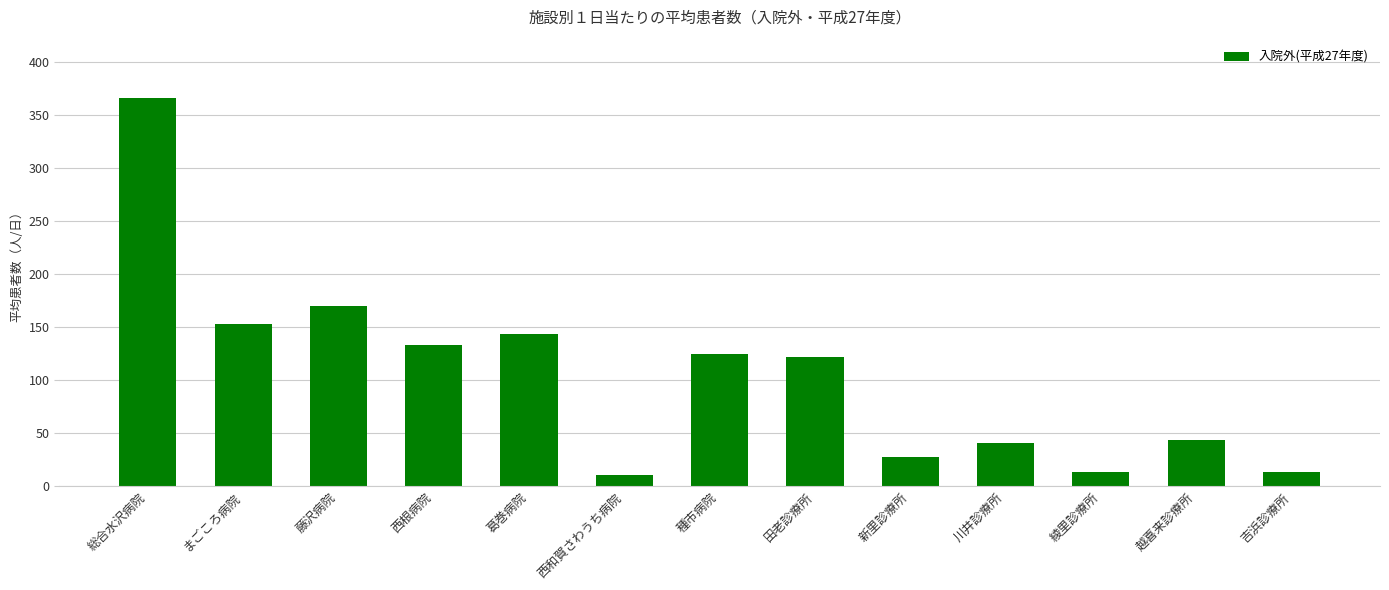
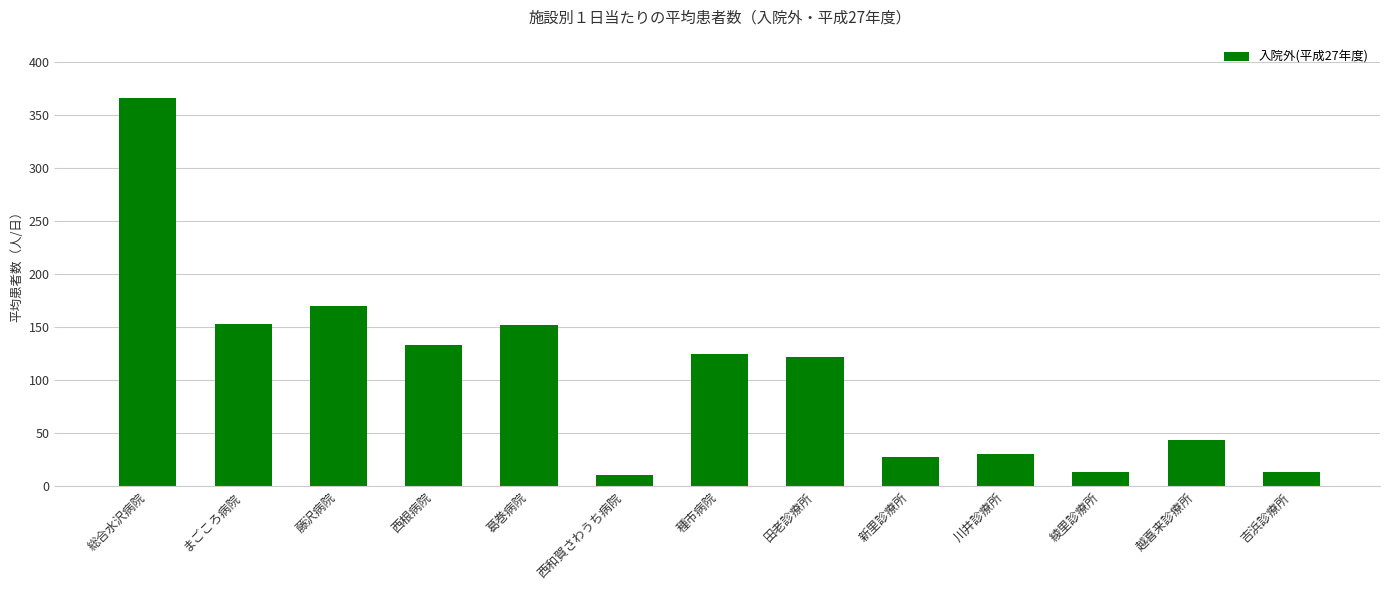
  {
    "総合水沢病院": 366,
    "まごころ病院": 153,
    "藤沢病院": 170,
    "西根病院": 133,
-   "葛巻病院": 144,
+   "葛巻病院": 152,
    "西和賀さわうち病院": 11,
    "種市病院": 125,
    "田老診療所": 122,
    "新里診療所": 27,
-   "川井診療所": 41,
+   "川井診療所": 31,
    "綾里診療所": 14,
    "越喜来診療所": 44,
    "吉浜診療所": 14
  }
